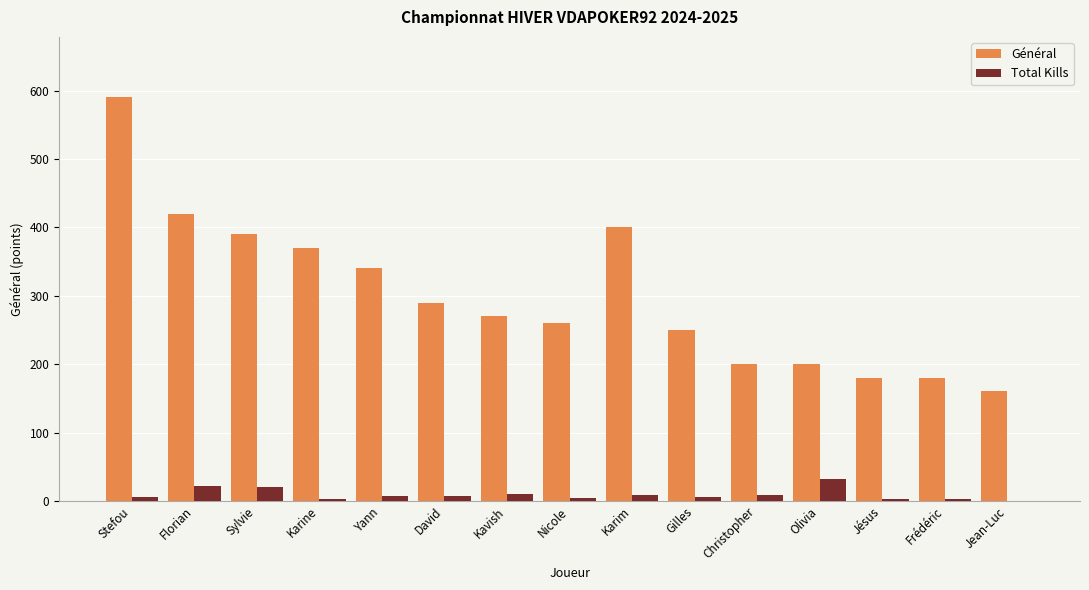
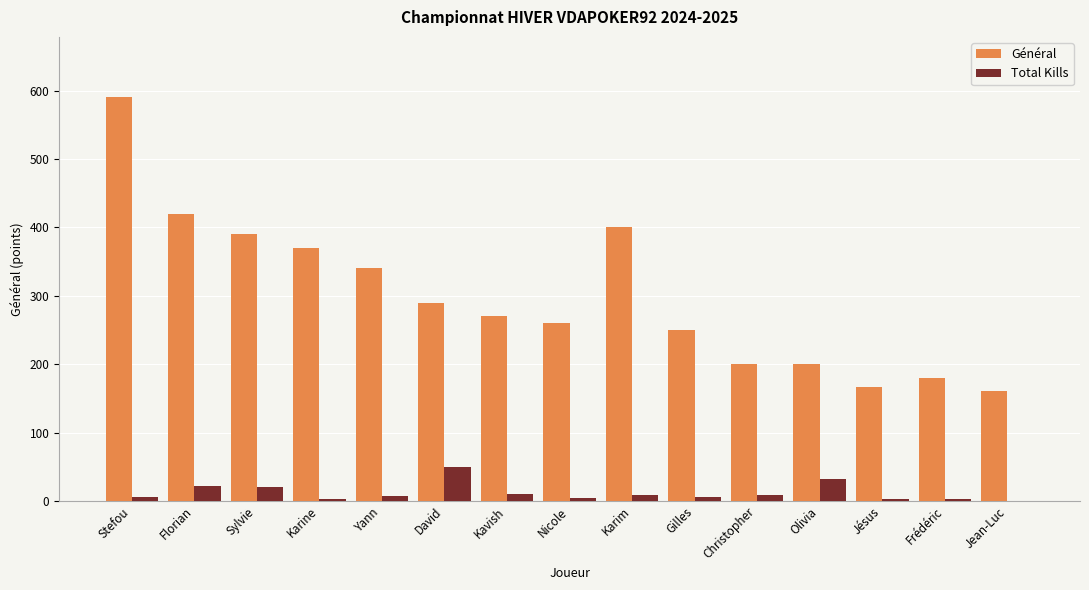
  {
    "Général": {
      "Stefou": 590,
      "Florian": 420,
      "Sylvie": 390,
      "Karine": 370,
      "Yann": 340,
      "David": 290,
      "Kavish": 270,
      "Nicole": 260,
      "Karim": 400,
      "Gilles": 250,
      "Christopher": 200,
      "Olivia": 200,
-     "Jésus": 180,
+     "Jésus": 170,
      "Frédéric": 180,
      "Jean-Luc": 160
    },
    "Total Kills": {
      "Stefou": 10,
      "Florian": 20,
      "Sylvie": 20,
      "Yann": 10,
-     "David": 10,
+     "David": 50,
      "Kavish": 10,
      "Nicole": 0,
      "Karim": 10,
      "Gilles": 10,
      "Christopher": 10,
      "Olivia": 30,
      "Jean-Luc": 0
    }
  }
